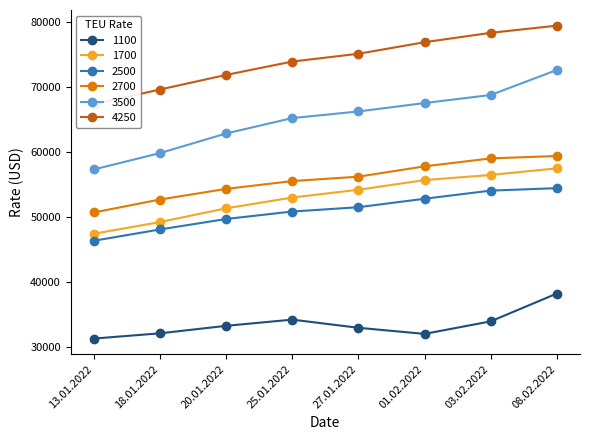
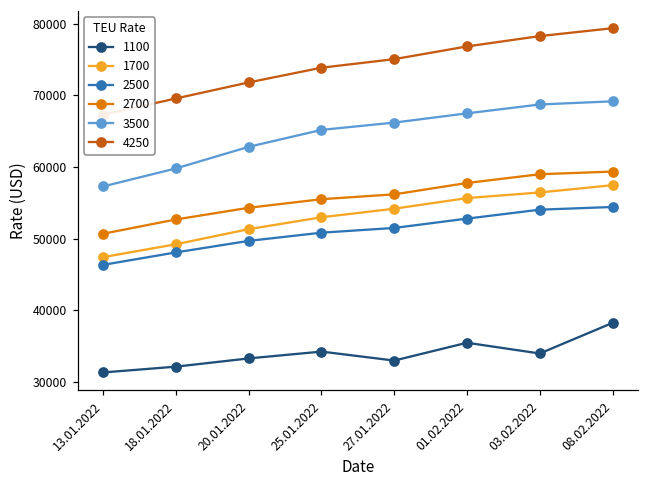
  {
    "1100": {
      "13.01.2022": 31000,
      "18.01.2022": 32000,
      "20.01.2022": 33000,
      "25.01.2022": 34000,
      "27.01.2022": 33000,
-     "01.02.2022": 32000,
+     "01.02.2022": 35000,
      "03.02.2022": 34000,
      "08.02.2022": 38000
    },
    "2500": {
      "13.01.2022": 46000,
      "18.01.2022": 48000,
      "20.01.2022": 50000,
      "25.01.2022": 51000,
      "27.01.2022": 52000,
      "01.02.2022": 53000,
      "03.02.2022": 54000,
      "08.02.2022": 54000
    },
    "3500": {
      "13.01.2022": 57000,
      "18.01.2022": 60000,
      "20.01.2022": 63000,
      "25.01.2022": 65000,
      "27.01.2022": 66000,
      "01.02.2022": 68000,
      "03.02.2022": 69000,
-     "08.02.2022": 73000
+     "08.02.2022": 69000
    }
  }
